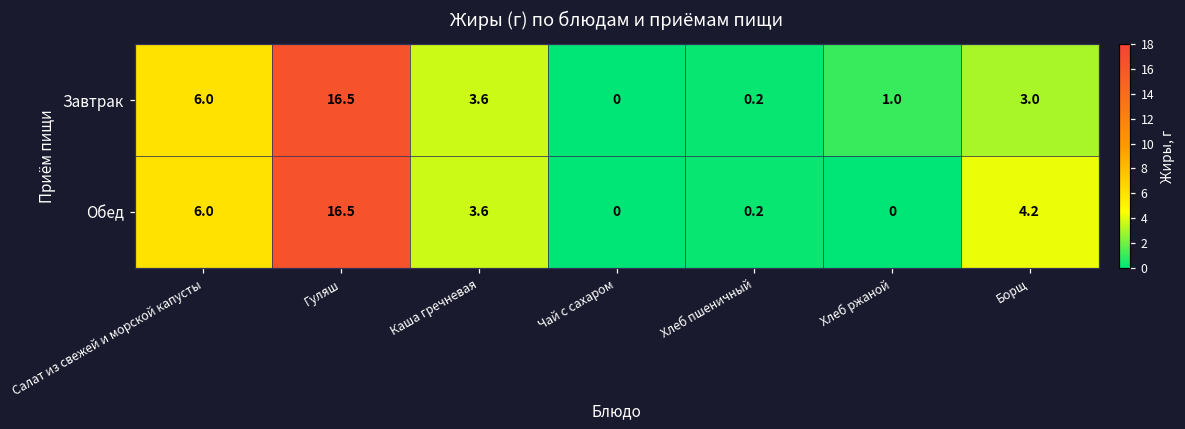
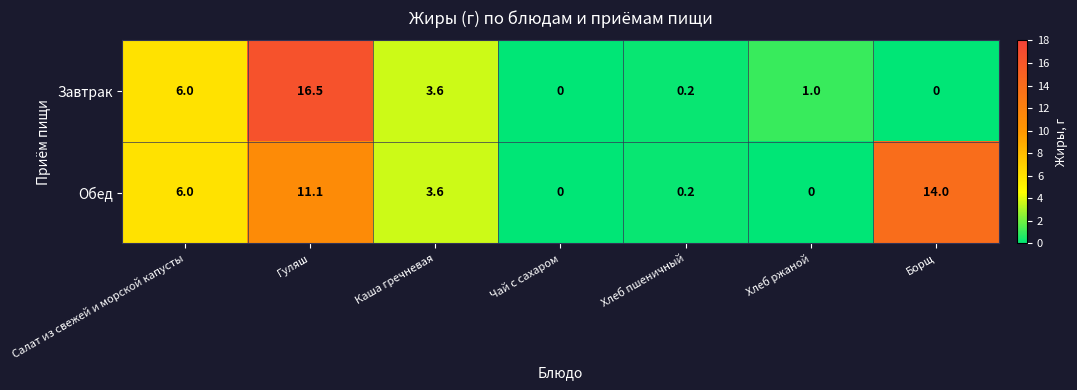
  {
    "Завтрак": {
      "Салат из свежей и морской капусты": 6.0,
      "Гуляш": 16.5,
      "Каша гречневая": 3.6,
      "Чай с сахаром": 0,
      "Хлеб пшеничный": 0.2,
      "Хлеб ржаной": 1.0,
-     "Борщ": 3.0
+     "Борщ": 0
    },
    "Обед": {
      "Салат из свежей и морской капусты": 6.0,
-     "Гуляш": 16.5,
+     "Гуляш": 11.1,
      "Каша гречневая": 3.6,
      "Чай с сахаром": 0,
      "Хлеб пшеничный": 0.2,
      "Хлеб ржаной": 0,
-     "Борщ": 4.2
+     "Борщ": 14.0
    }
  }
